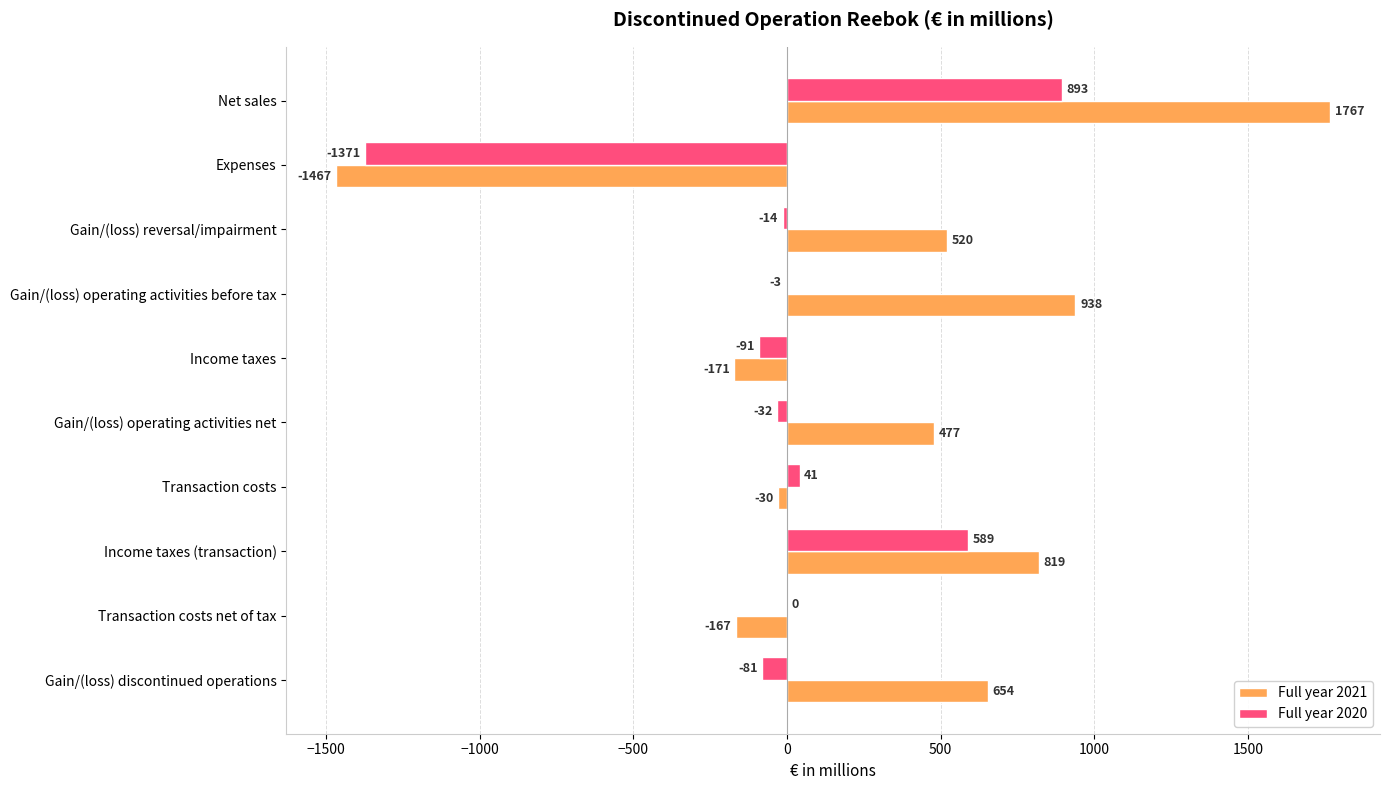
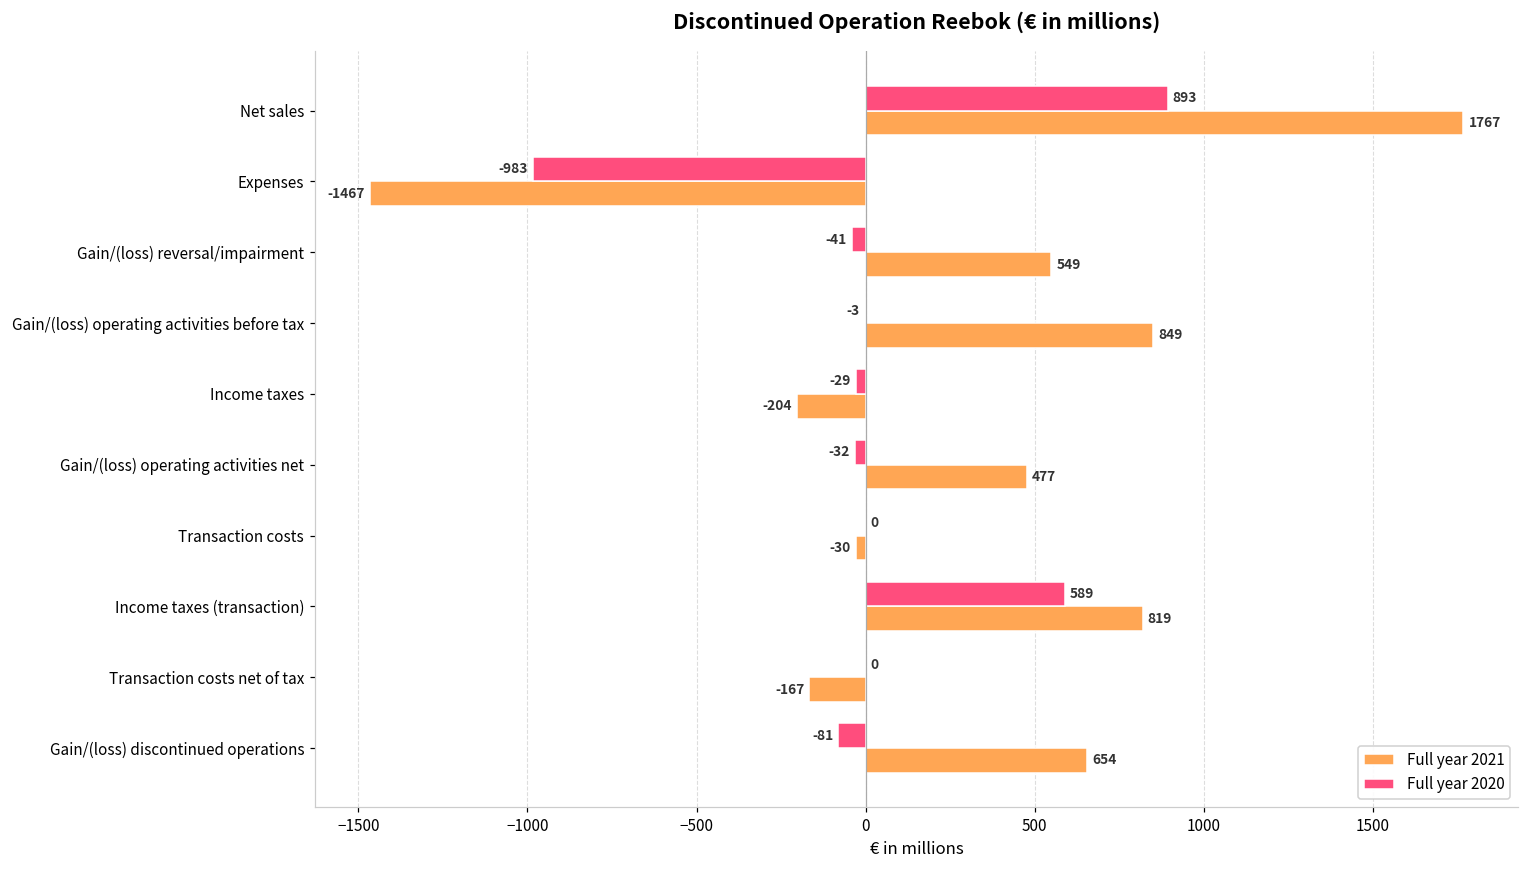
  {
    "Full year 2021": {
      "Net sales": 1767,
      "Expenses": -1467,
-     "Gain/(loss) reversal/impairment": 520,
-     "Gain/(loss) operating activities before tax": 938,
-     "Income taxes": -171,
+     "Gain/(loss) reversal/impairment": 549,
+     "Gain/(loss) operating activities before tax": 849,
+     "Income taxes": -204,
      "Gain/(loss) operating activities net": 477,
      "Transaction costs": -30,
      "Income taxes (transaction)": 819,
      "Transaction costs net of tax": -167,
      "Gain/(loss) discontinued operations": 654
    },
    "Full year 2020": {
      "Net sales": 893,
-     "Expenses": -1371,
-     "Gain/(loss) reversal/impairment": -14,
+     "Expenses": -983,
+     "Gain/(loss) reversal/impairment": -41,
      "Gain/(loss) operating activities before tax": -3,
-     "Income taxes": -91,
+     "Income taxes": -29,
      "Gain/(loss) operating activities net": -32,
-     "Transaction costs": 41,
+     "Transaction costs": 0,
      "Income taxes (transaction)": 589,
      "Transaction costs net of tax": 0,
      "Gain/(loss) discontinued operations": -81
    }
  }
